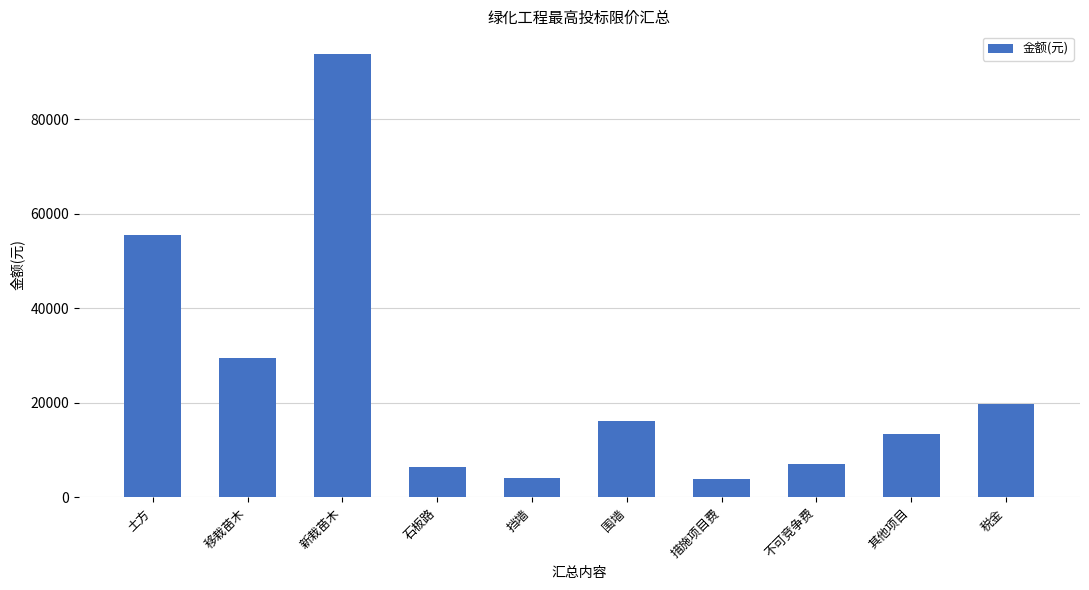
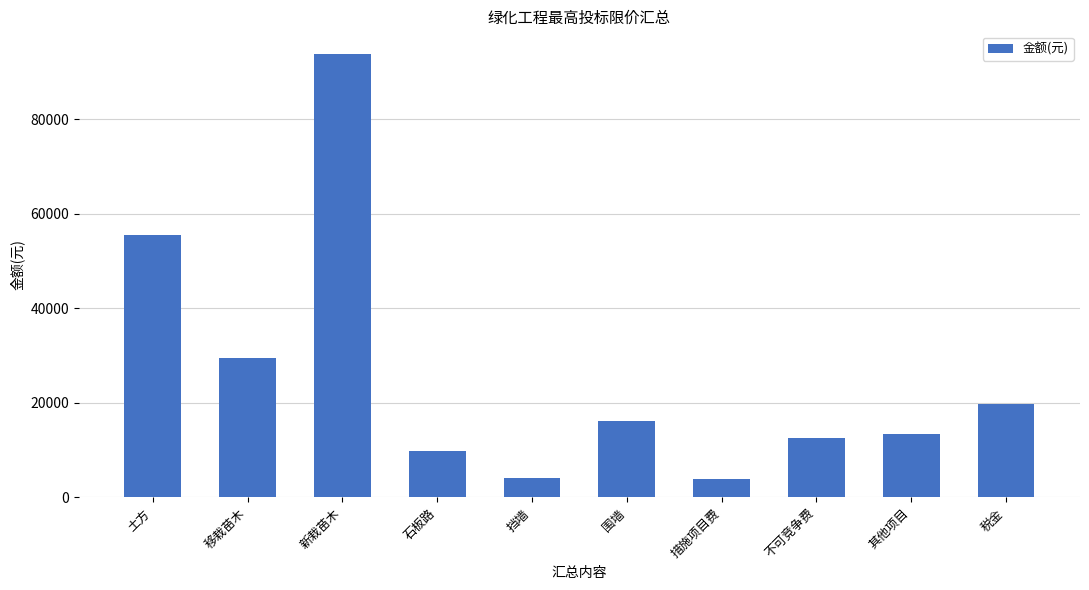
  {
    "土方": 55000,
    "移栽苗木": 29000,
    "新栽苗木": 94000,
-   "石板路": 6000,
+   "石板路": 10000,
    "挡墙": 4000,
    "围墙": 16000,
    "措施项目费": 4000,
-   "不可竞争费": 7000,
+   "不可竞争费": 13000,
    "其他项目": 13000,
    "税金": 20000
  }
